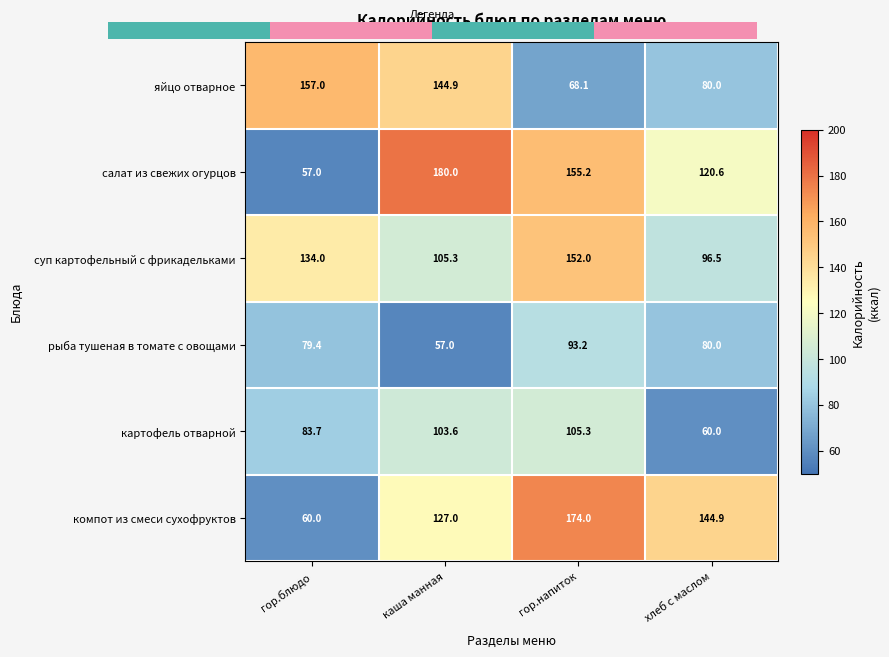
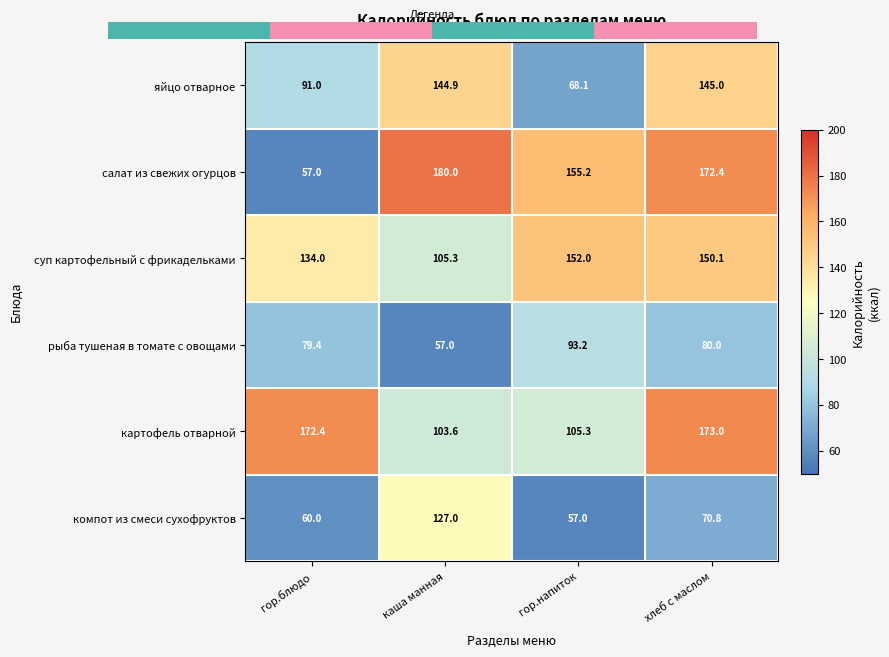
  {
    "Калорийность блюд по разделам меню": {
      "яйцо отварное": {
-       "гор.блюдо": 157.0,
+       "гор.блюдо": 91.0,
        "каша манная": 144.9,
        "гор.напиток": 68.1,
-       "хлеб с маслом": 80.0
+       "хлеб с маслом": 145.0
      },
      "салат из свежих огурцов": {
        "гор.блюдо": 57.0,
        "каша манная": 180.0,
        "гор.напиток": 155.2,
-       "хлеб с маслом": 120.6
+       "хлеб с маслом": 172.4
      },
      "суп картофельный с фрикадельками": {
        "гор.блюдо": 134.0,
        "каша манная": 105.3,
        "гор.напиток": 152.0,
-       "хлеб с маслом": 96.5
+       "хлеб с маслом": 150.1
      },
      "рыба тушеная в томате с овощами": {
        "гор.блюдо": 79.4,
        "каша манная": 57.0,
        "гор.напиток": 93.2,
        "хлеб с маслом": 80.0
      },
      "картофель отварной": {
-       "гор.блюдо": 83.7,
+       "гор.блюдо": 172.4,
        "каша манная": 103.6,
        "гор.напиток": 105.3,
-       "хлеб с маслом": 60.0
+       "хлеб с маслом": 173.0
      },
      "компот из смеси сухофруктов": {
        "гор.блюдо": 60.0,
        "каша манная": 127.0,
-       "гор.напиток": 174.0,
-       "хлеб с маслом": 144.9
+       "гор.напиток": 57.0,
+       "хлеб с маслом": 70.8
      }
    }
  }
